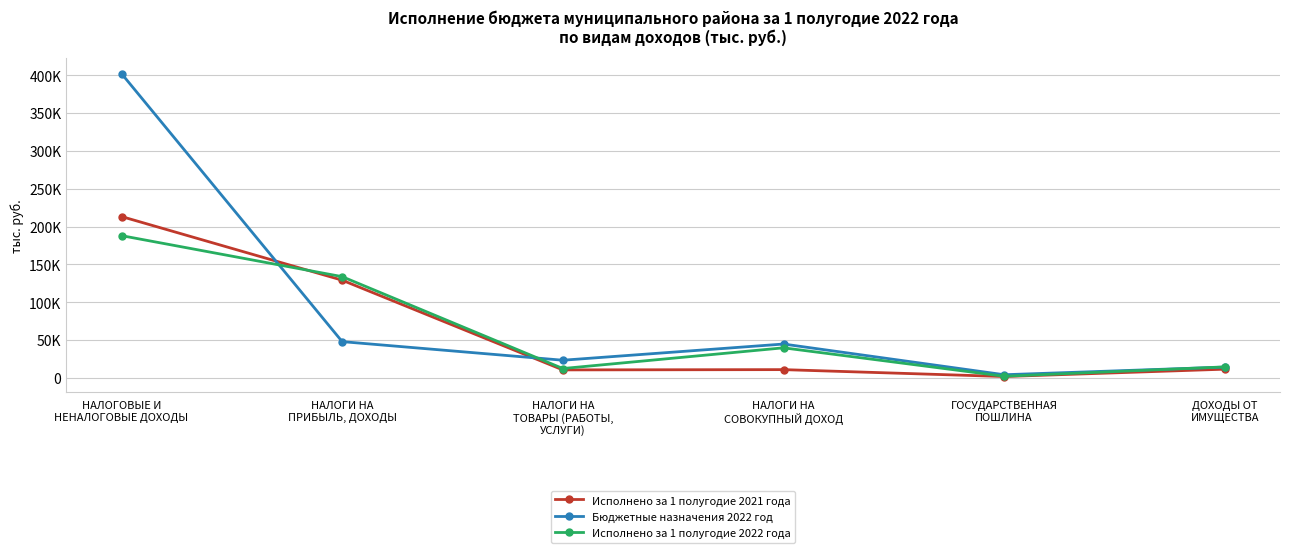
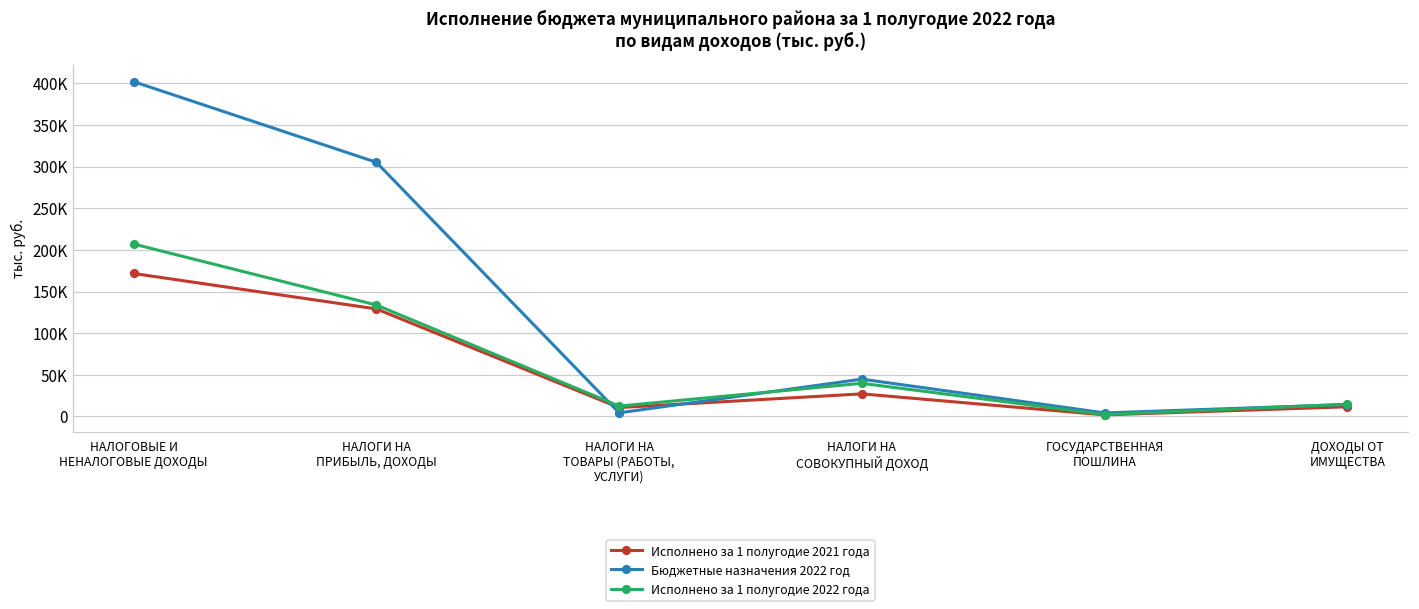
  {
    "Исполнено за 1 полугодие 2021 года": {
-     "НАЛОГОВЫЕ И НЕНАЛОГОВЫЕ ДОХОДЫ": 210000,
+     "НАЛОГОВЫЕ И НЕНАЛОГОВЫЕ ДОХОДЫ": 170000,
      "НАЛОГИ НА ПРИБЫЛЬ, ДОХОДЫ": 130000,
-     "НАЛОГИ НА СОВОКУПНЫЙ ДОХОД": 10000
+     "НАЛОГИ НА СОВОКУПНЫЙ ДОХОД": 30000
    },
    "Бюджетные назначения 2022 год": {
      "НАЛОГОВЫЕ И НЕНАЛОГОВЫЕ ДОХОДЫ": 400000,
-     "НАЛОГИ НА ПРИБЫЛЬ, ДОХОДЫ": 50000,
-     "НАЛОГИ НА ТОВАРЫ (РАБОТЫ, УСЛУГИ)": 20000,
+     "НАЛОГИ НА ПРИБЫЛЬ, ДОХОДЫ": 310000,
+     "НАЛОГИ НА ТОВАРЫ (РАБОТЫ, УСЛУГИ)": 0,
      "НАЛОГИ НА СОВОКУПНЫЙ ДОХОД": 40000
    },
    "Исполнено за 1 полугодие 2022 года": {
-     "НАЛОГОВЫЕ И НЕНАЛОГОВЫЕ ДОХОДЫ": 190000,
+     "НАЛОГОВЫЕ И НЕНАЛОГОВЫЕ ДОХОДЫ": 210000,
      "НАЛОГИ НА ПРИБЫЛЬ, ДОХОДЫ": 130000,
      "НАЛОГИ НА СОВОКУПНЫЙ ДОХОД": 40000
    }
  }
